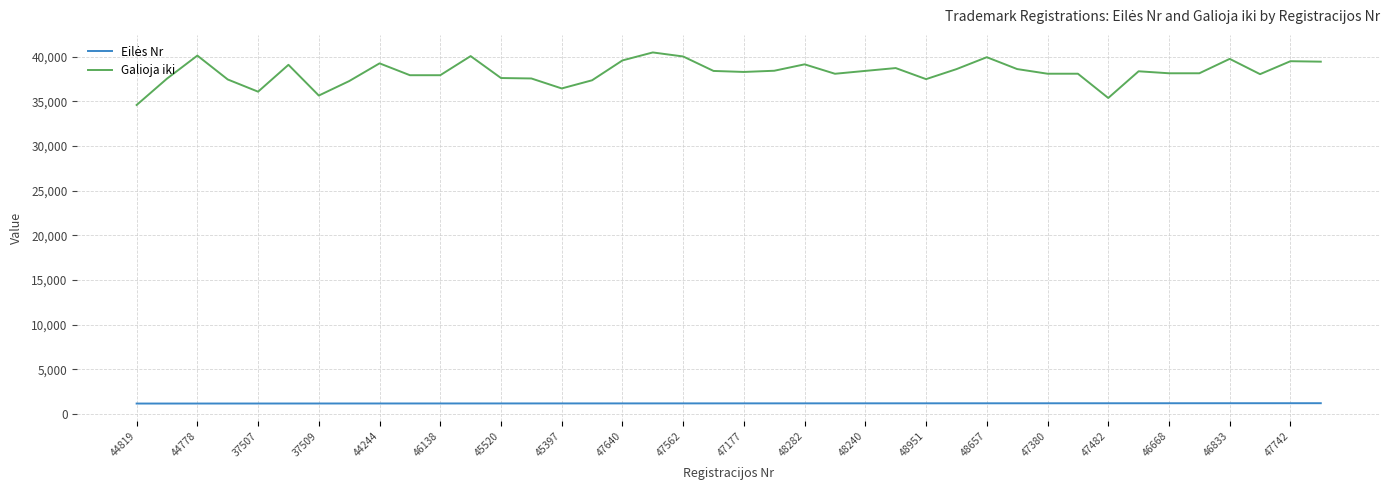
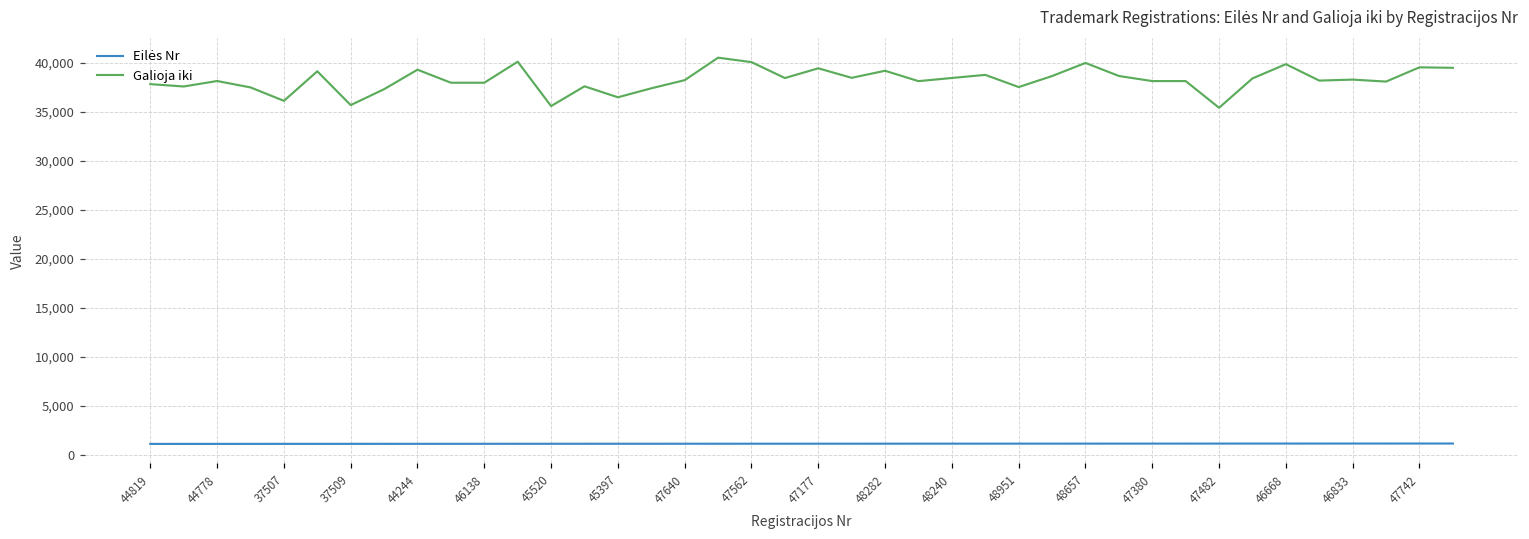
  {
    "Eilės Nr": {
      "44819": "1,000",
      "44778": "1,000",
      "37507": "1,000",
      "37509": "1,000",
      "44244": "1,000",
      "46138": "1,000",
      "45520": "1,000",
      "45397": "1,000",
      "47640": "1,000",
      "47562": "1,000",
      "47177": "1,000",
      "48282": "1,000",
      "48240": "1,000",
      "48951": "1,000",
      "48657": "1,000",
      "47380": "1,000",
      "47482": "1,000",
      "46668": "1,000",
      "46833": "1,000",
      "47742": "1,000"
    },
    "Galioja iki": {
-     "44819": "35,000",
-     "44778": "40,000",
+     "44819": "38,000",
+     "44778": "38,000",
      "37507": "36,000",
      "37509": "36,000",
      "44244": "39,000",
      "46138": "38,000",
-     "45520": "38,000",
+     "45520": "36,000",
      "45397": "36,000",
-     "47640": "40,000",
+     "47640": "38,000",
      "47562": "40,000",
-     "47177": "38,000",
+     "47177": "39,000",
      "48282": "39,000",
      "48240": "38,000",
      "48951": "38,000",
      "48657": "40,000",
      "47380": "38,000",
      "47482": "35,000",
-     "46668": "38,000",
-     "46833": "40,000",
+     "46668": "40,000",
+     "46833": "38,000",
      "47742": "40,000"
    }
  }
